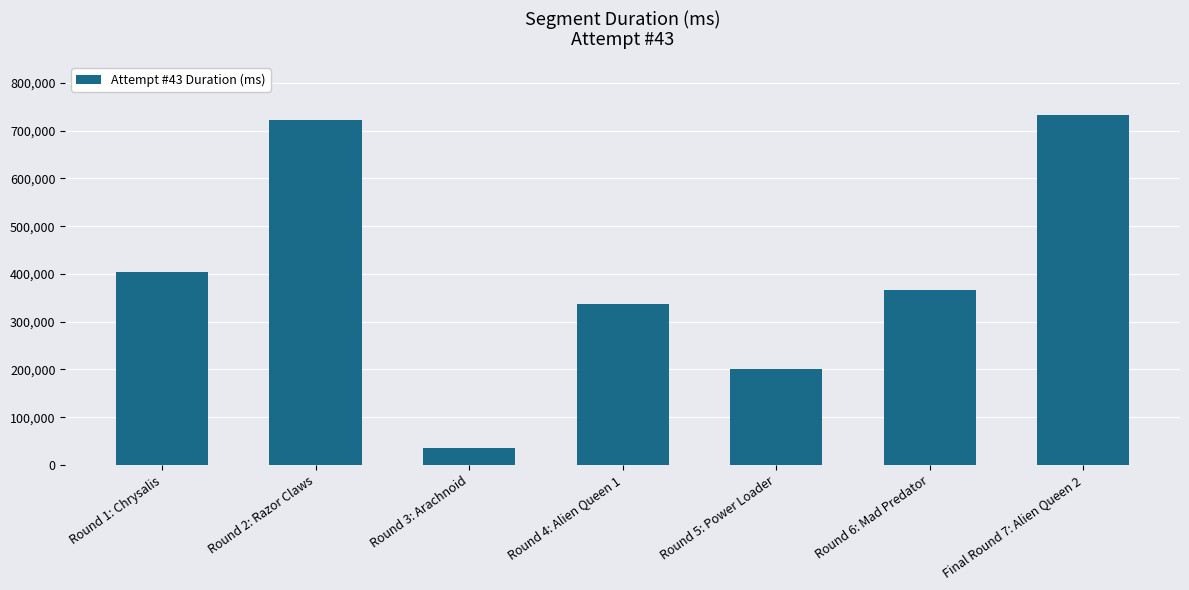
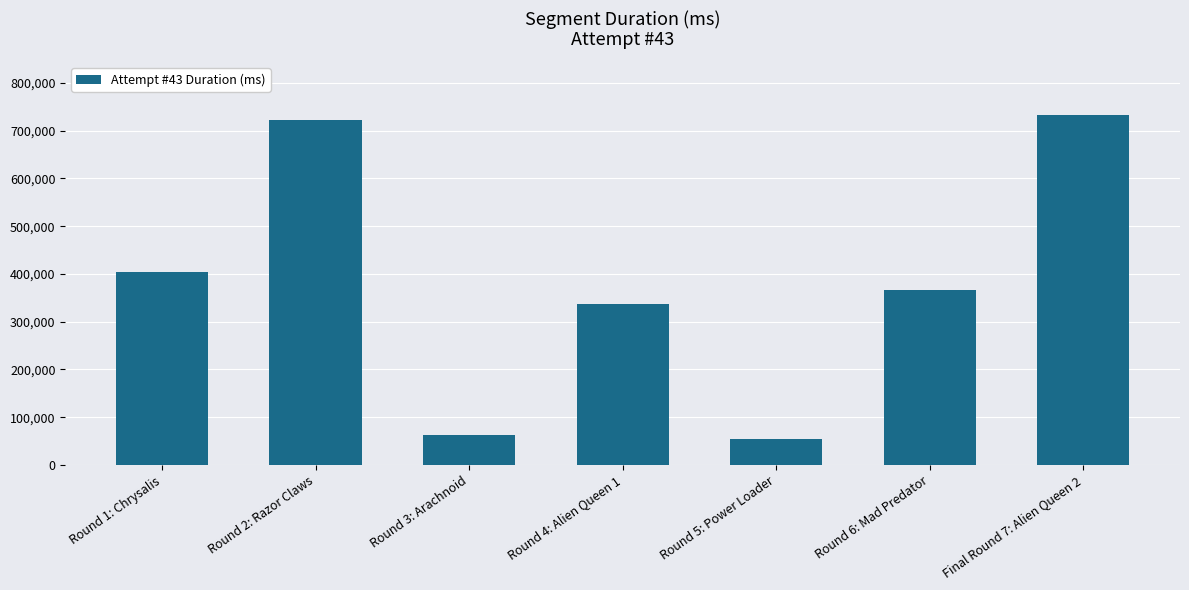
  {
    "Round 1: Chrysalis": "400,000",
    "Round 2: Razor Claws": "720,000",
-   "Round 3: Arachnoid": "40,000",
+   "Round 3: Arachnoid": "60,000",
    "Round 4: Alien Queen 1": "340,000",
-   "Round 5: Power Loader": "200,000",
+   "Round 5: Power Loader": "50,000",
    "Round 6: Mad Predator": "370,000",
    "Final Round 7: Alien Queen 2": "730,000"
  }
